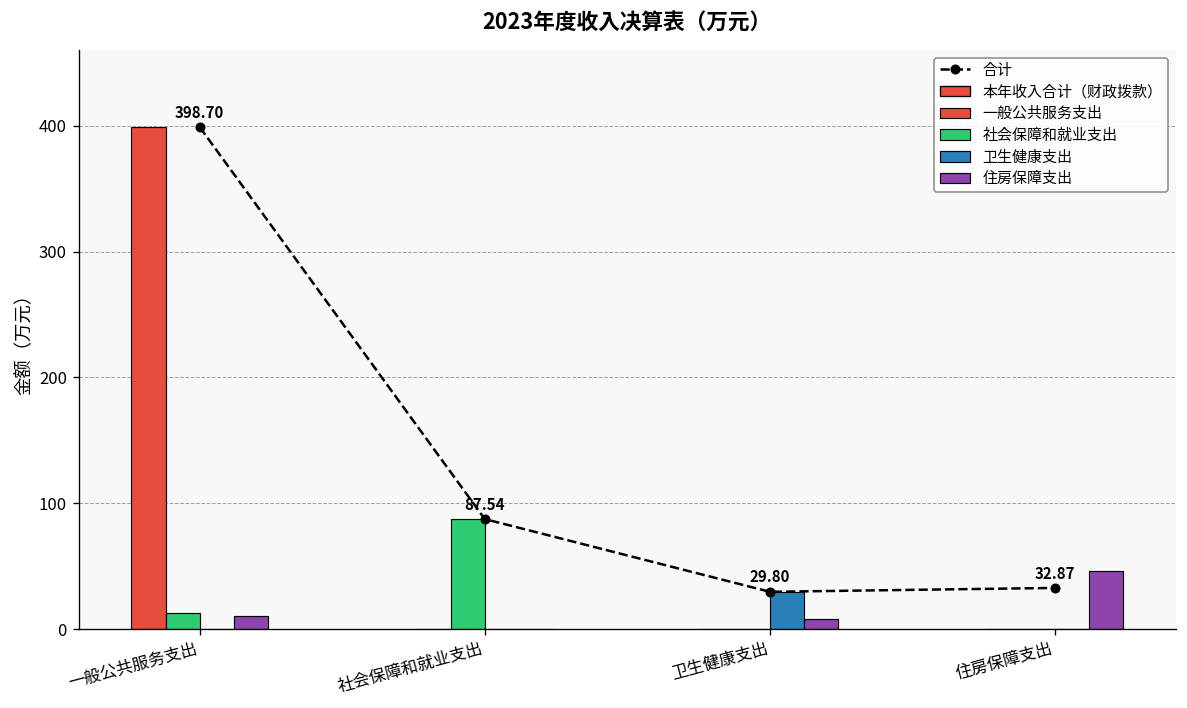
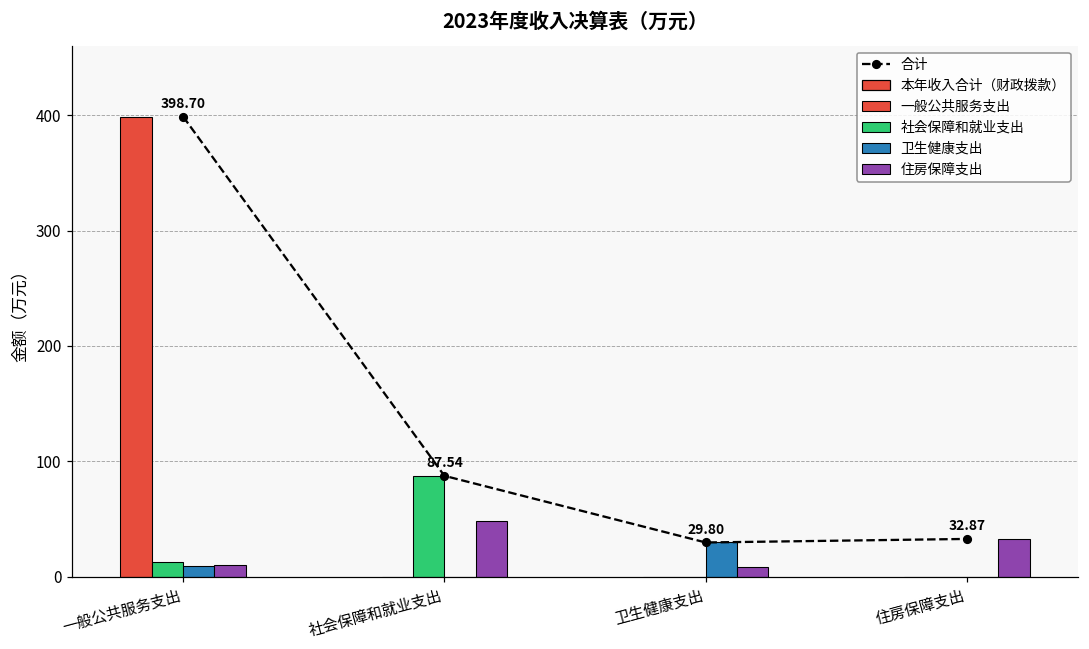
  {
    "社会保障和就业支出": {
      "社会保障和就业支出": 87.54
    },
    "卫生健康支出": {
-     "一般公共服务支出": 0,
+     "一般公共服务支出": 9,
      "社会保障和就业支出": 0,
      "住房保障支出": 0
    },
    "住房保障支出": {
-     "社会保障和就业支出": 0,
-     "住房保障支出": 46
+     "社会保障和就业支出": 49,
+     "住房保障支出": 33
    }
  }
